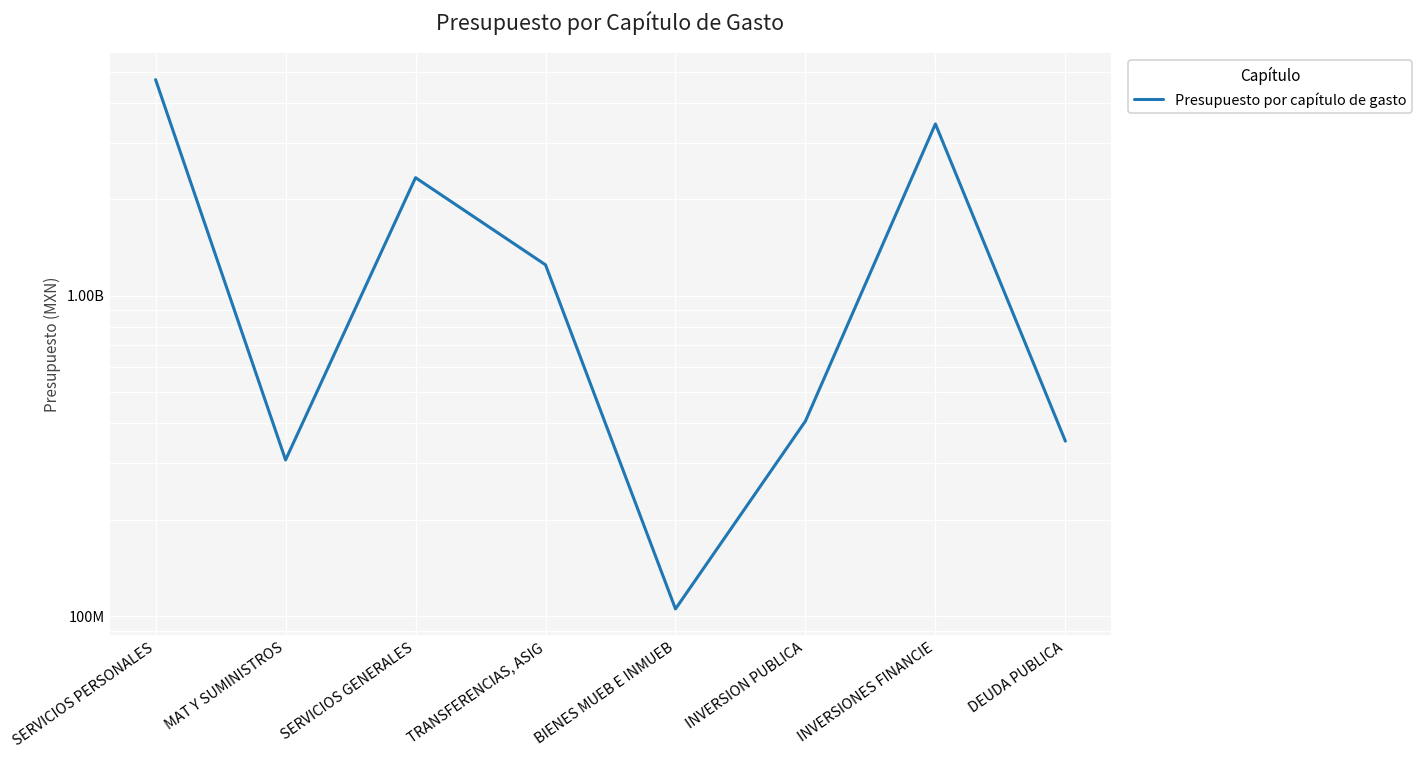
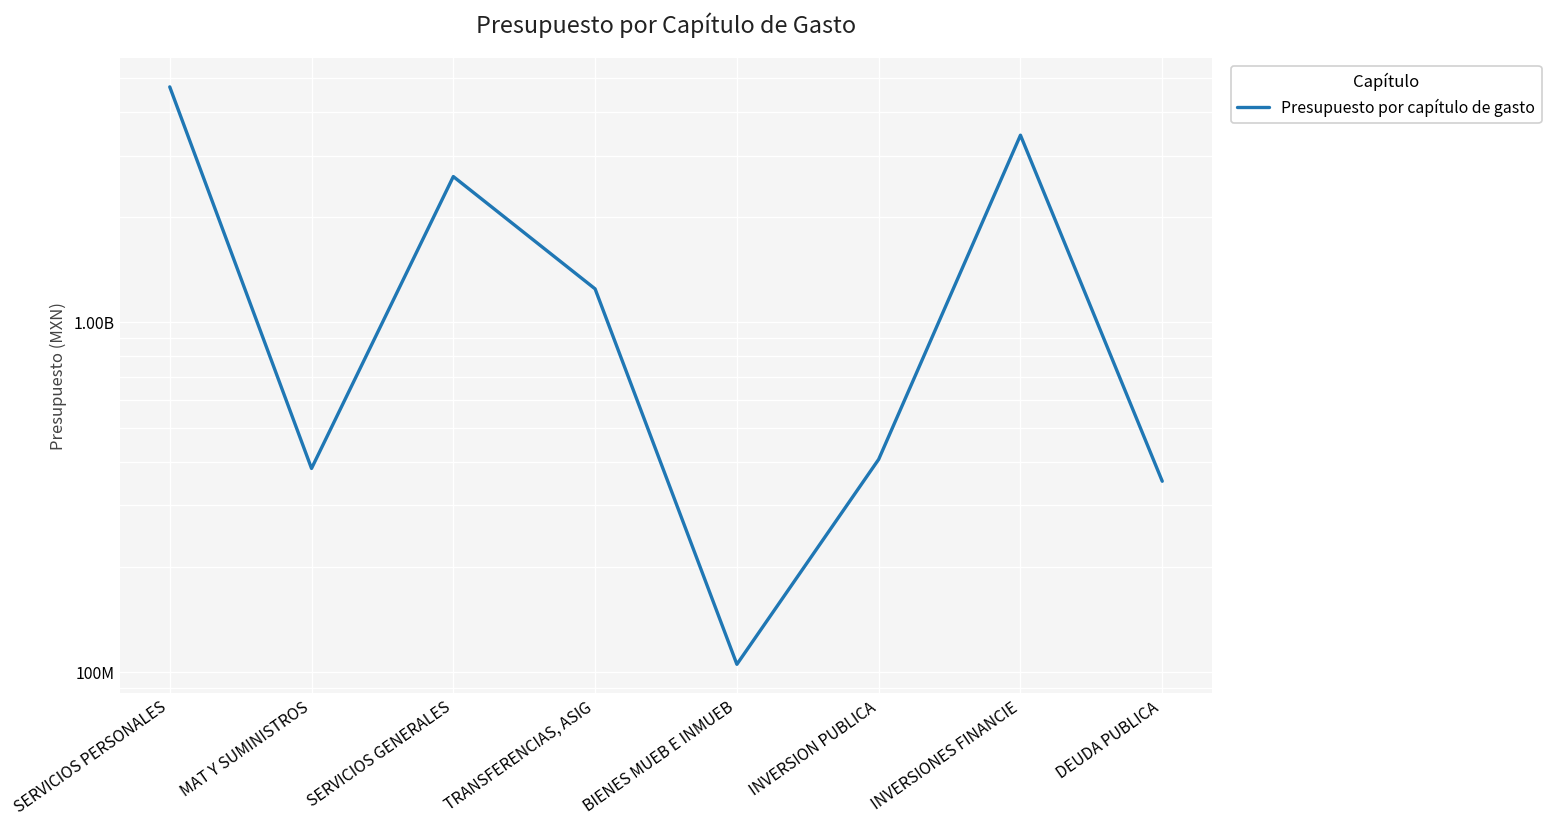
  {
    "SERVICIOS PERSONALES": 4700000000,
-   "MAT Y SUMINISTROS": 310000000,
-   "SERVICIOS GENERALES": 2300000000,
+   "MAT Y SUMINISTROS": 380000000,
+   "SERVICIOS GENERALES": 2600000000,
    "TRANSFERENCIAS, ASIG": 1250000000,
    "BIENES MUEB E INMUEB": 105000000,
    "INVERSION PUBLICA": 410000000,
    "INVERSIONES FINANCIE": 3400000000,
    "DEUDA PUBLICA": 350000000
  }
